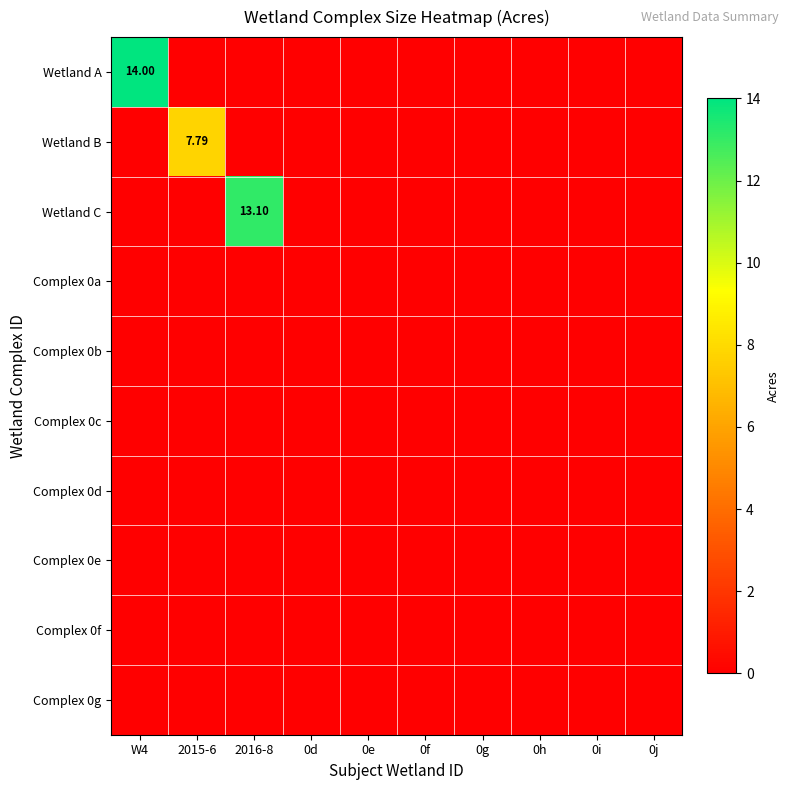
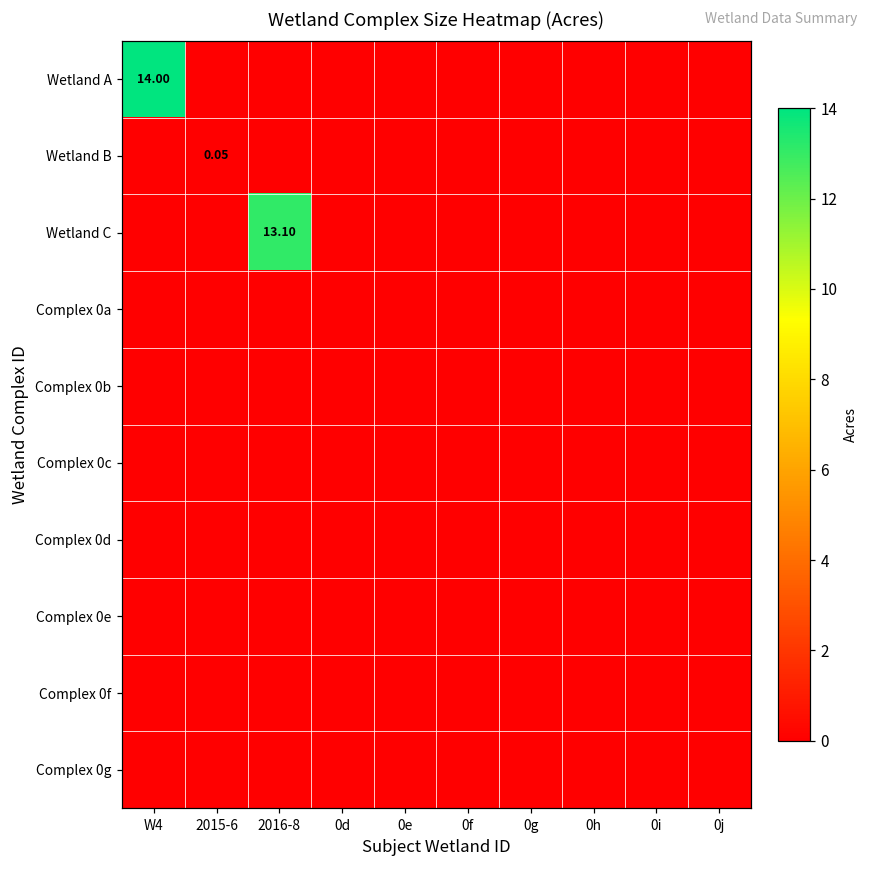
  {
    "Wetland A": {
      "W4": 14.00
    },
    "Wetland B": {
-     "2015-6": 7.79
+     "2015-6": 0.05
    },
    "Wetland C": {
      "2016-8": 13.10
    }
  }
